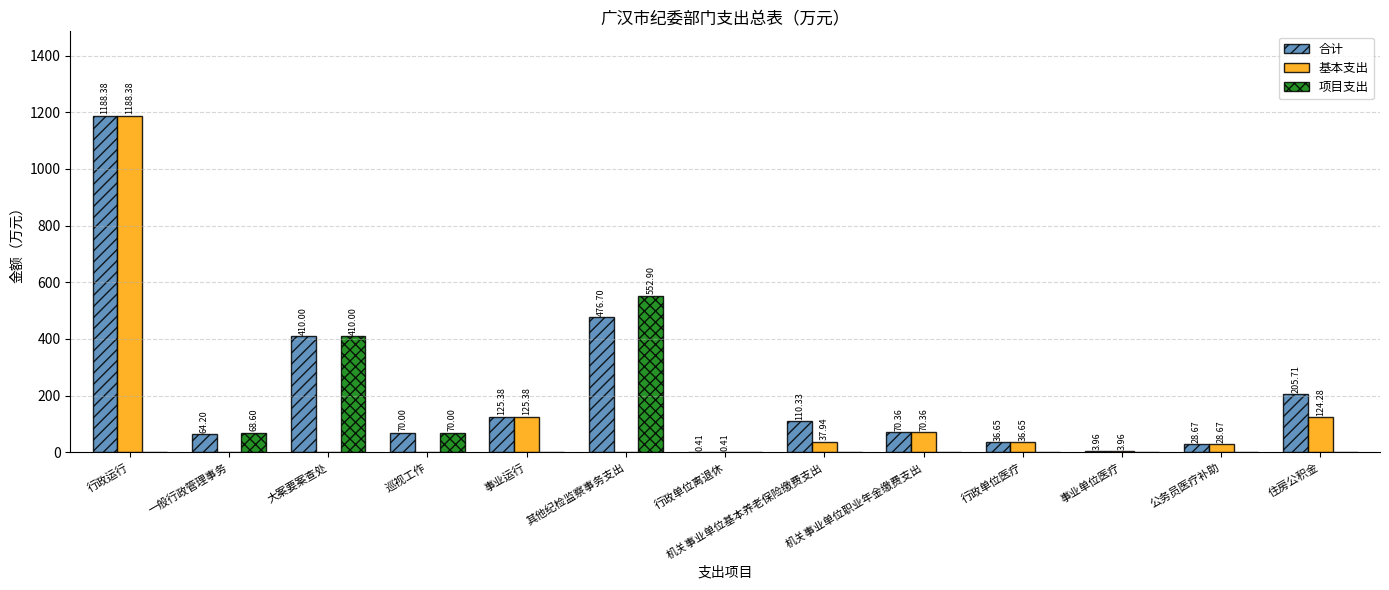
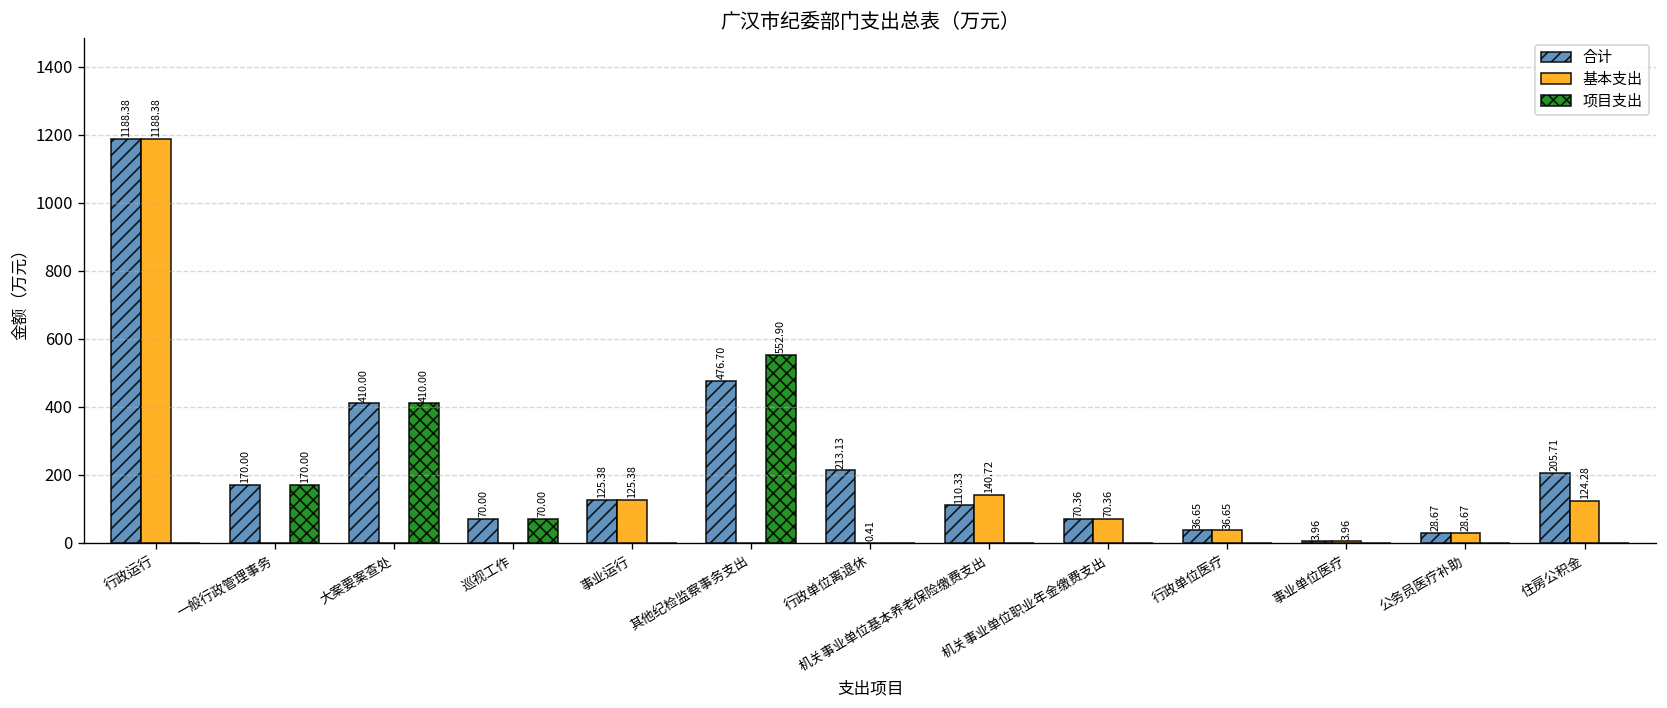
  {
    "合计": {
      "行政运行": 1188.38,
-     "一般行政管理事务": 64.20,
+     "一般行政管理事务": 170.00,
      "大案要案查处": 410.00,
      "巡视工作": 70.00,
      "事业运行": 125.38,
      "其他纪检监察事务支出": 476.70,
-     "行政单位离退休": 0.41,
+     "行政单位离退休": 213.13,
      "机关事业单位基本养老保险缴费支出": 110.33,
      "机关事业单位职业年金缴费支出": 70.36,
      "行政单位医疗": 36.65,
      "事业单位医疗": 3.96,
      "公务员医疗补助": 28.67,
      "住房公积金": 205.71
    },
    "基本支出": {
      "行政运行": 1188.38,
      "事业运行": 125.38,
      "行政单位离退休": 0.41,
-     "机关事业单位基本养老保险缴费支出": 37.94,
+     "机关事业单位基本养老保险缴费支出": 140.72,
      "机关事业单位职业年金缴费支出": 70.36,
      "行政单位医疗": 36.65,
      "事业单位医疗": 3.96,
      "公务员医疗补助": 28.67,
      "住房公积金": 124.28
    },
    "项目支出": {
-     "一般行政管理事务": 68.60,
+     "一般行政管理事务": 170.00,
      "大案要案查处": 410.00,
      "巡视工作": 70.00,
      "其他纪检监察事务支出": 552.90
    }
  }
